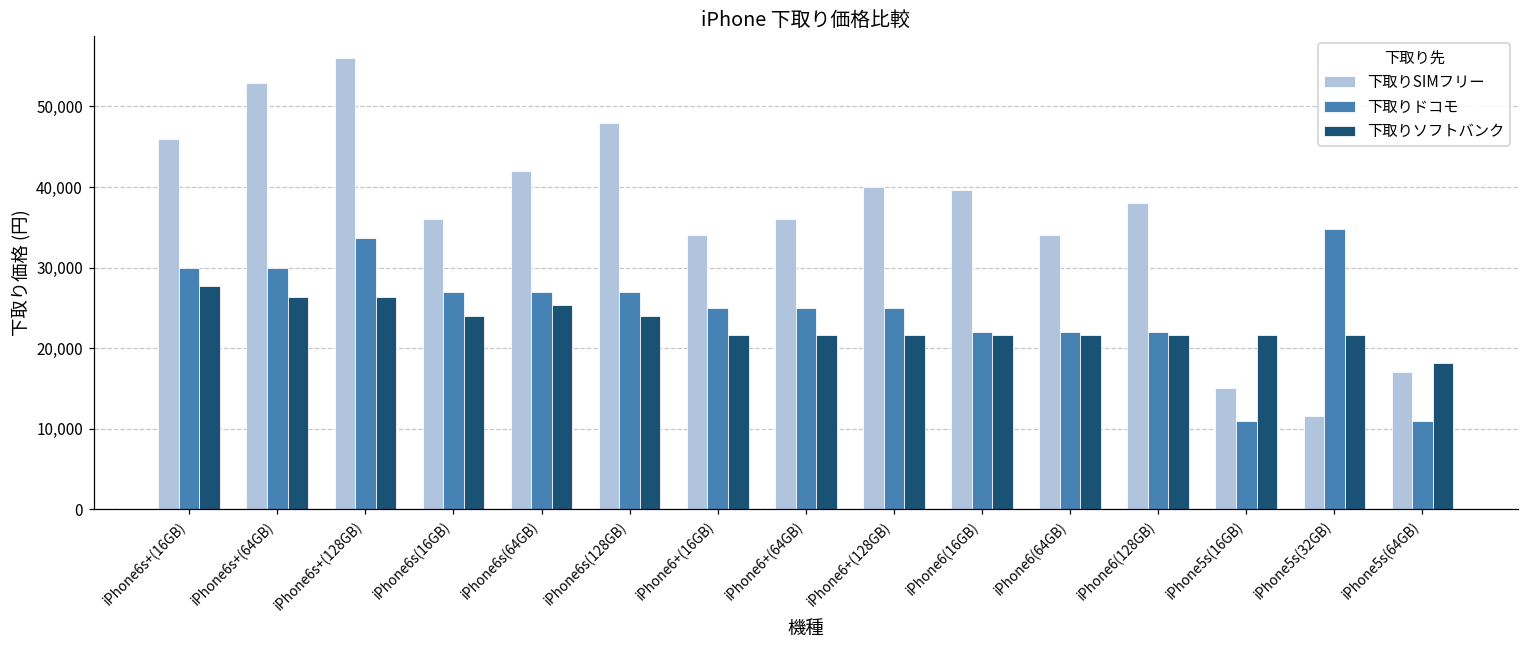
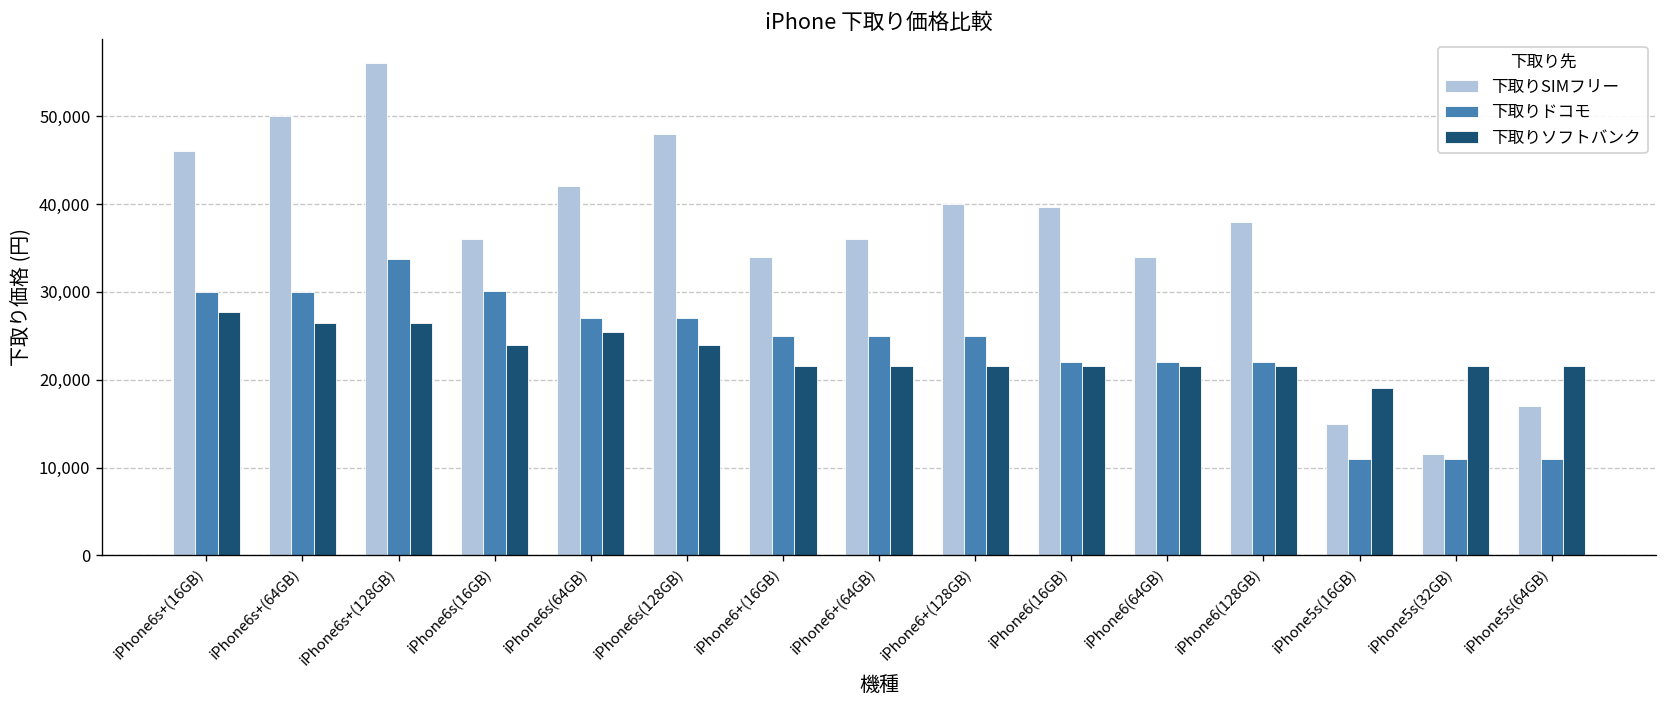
  {
    "下取りSIMフリー": {
      "iPhone6s+(16GB)": "46,000",
-     "iPhone6s+(64GB)": "53,000",
+     "iPhone6s+(64GB)": "50,000",
      "iPhone6s+(128GB)": "56,000",
      "iPhone6s(16GB)": "36,000",
      "iPhone6s(64GB)": "42,000",
      "iPhone6s(128GB)": "48,000",
      "iPhone6+(16GB)": "34,000",
      "iPhone6+(64GB)": "36,000",
      "iPhone6+(128GB)": "40,000",
      "iPhone6(16GB)": "40,000",
      "iPhone6(64GB)": "34,000",
      "iPhone6(128GB)": "38,000",
      "iPhone5s(16GB)": "15,000",
      "iPhone5s(32GB)": "12,000",
      "iPhone5s(64GB)": "17,000"
    },
    "下取りドコモ": {
      "iPhone6s+(16GB)": "30,000",
      "iPhone6s+(64GB)": "30,000",
      "iPhone6s+(128GB)": "34,000",
-     "iPhone6s(16GB)": "27,000",
+     "iPhone6s(16GB)": "30,000",
      "iPhone6s(64GB)": "27,000",
      "iPhone6s(128GB)": "27,000",
      "iPhone6+(16GB)": "25,000",
      "iPhone6+(64GB)": "25,000",
      "iPhone6+(128GB)": "25,000",
      "iPhone6(16GB)": "22,000",
      "iPhone6(64GB)": "22,000",
      "iPhone6(128GB)": "22,000",
      "iPhone5s(16GB)": "11,000",
-     "iPhone5s(32GB)": "35,000",
+     "iPhone5s(32GB)": "11,000",
      "iPhone5s(64GB)": "11,000"
    },
    "下取りソフトバンク": {
      "iPhone6s+(16GB)": "28,000",
      "iPhone6s+(64GB)": "26,000",
      "iPhone6s+(128GB)": "26,000",
      "iPhone6s(16GB)": "24,000",
      "iPhone6s(64GB)": "25,000",
      "iPhone6s(128GB)": "24,000",
      "iPhone6+(16GB)": "22,000",
      "iPhone6+(64GB)": "22,000",
      "iPhone6+(128GB)": "22,000",
      "iPhone6(16GB)": "22,000",
      "iPhone6(64GB)": "22,000",
      "iPhone6(128GB)": "22,000",
-     "iPhone5s(16GB)": "22,000",
+     "iPhone5s(16GB)": "19,000",
      "iPhone5s(32GB)": "22,000",
-     "iPhone5s(64GB)": "18,000"
+     "iPhone5s(64GB)": "22,000"
    }
  }
